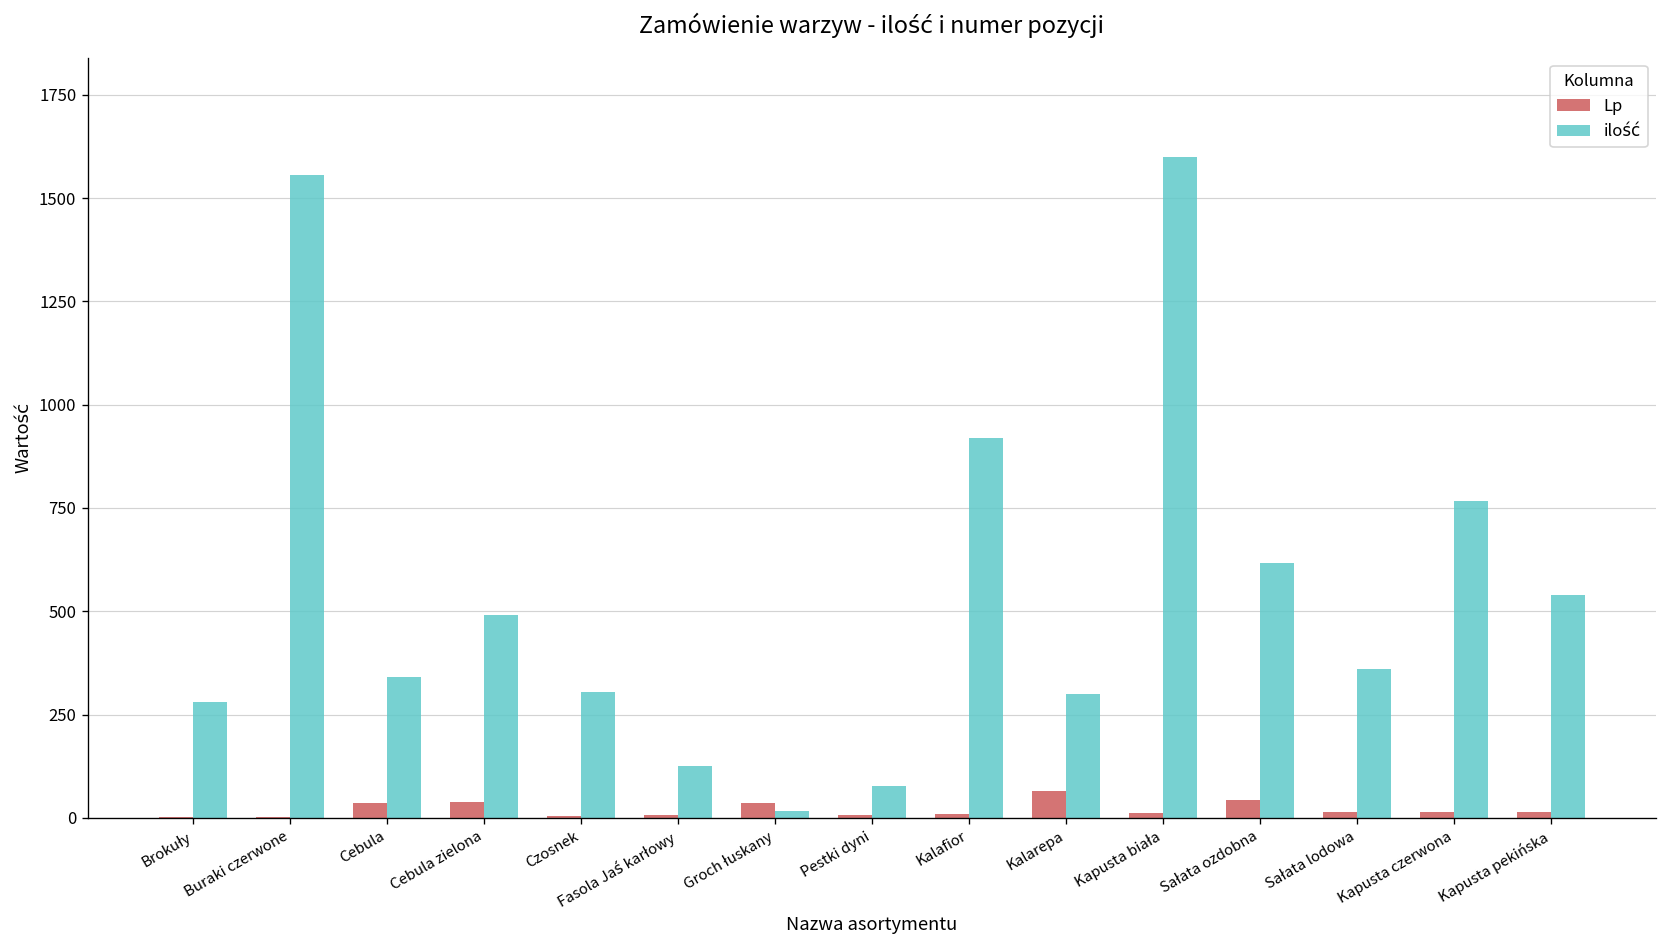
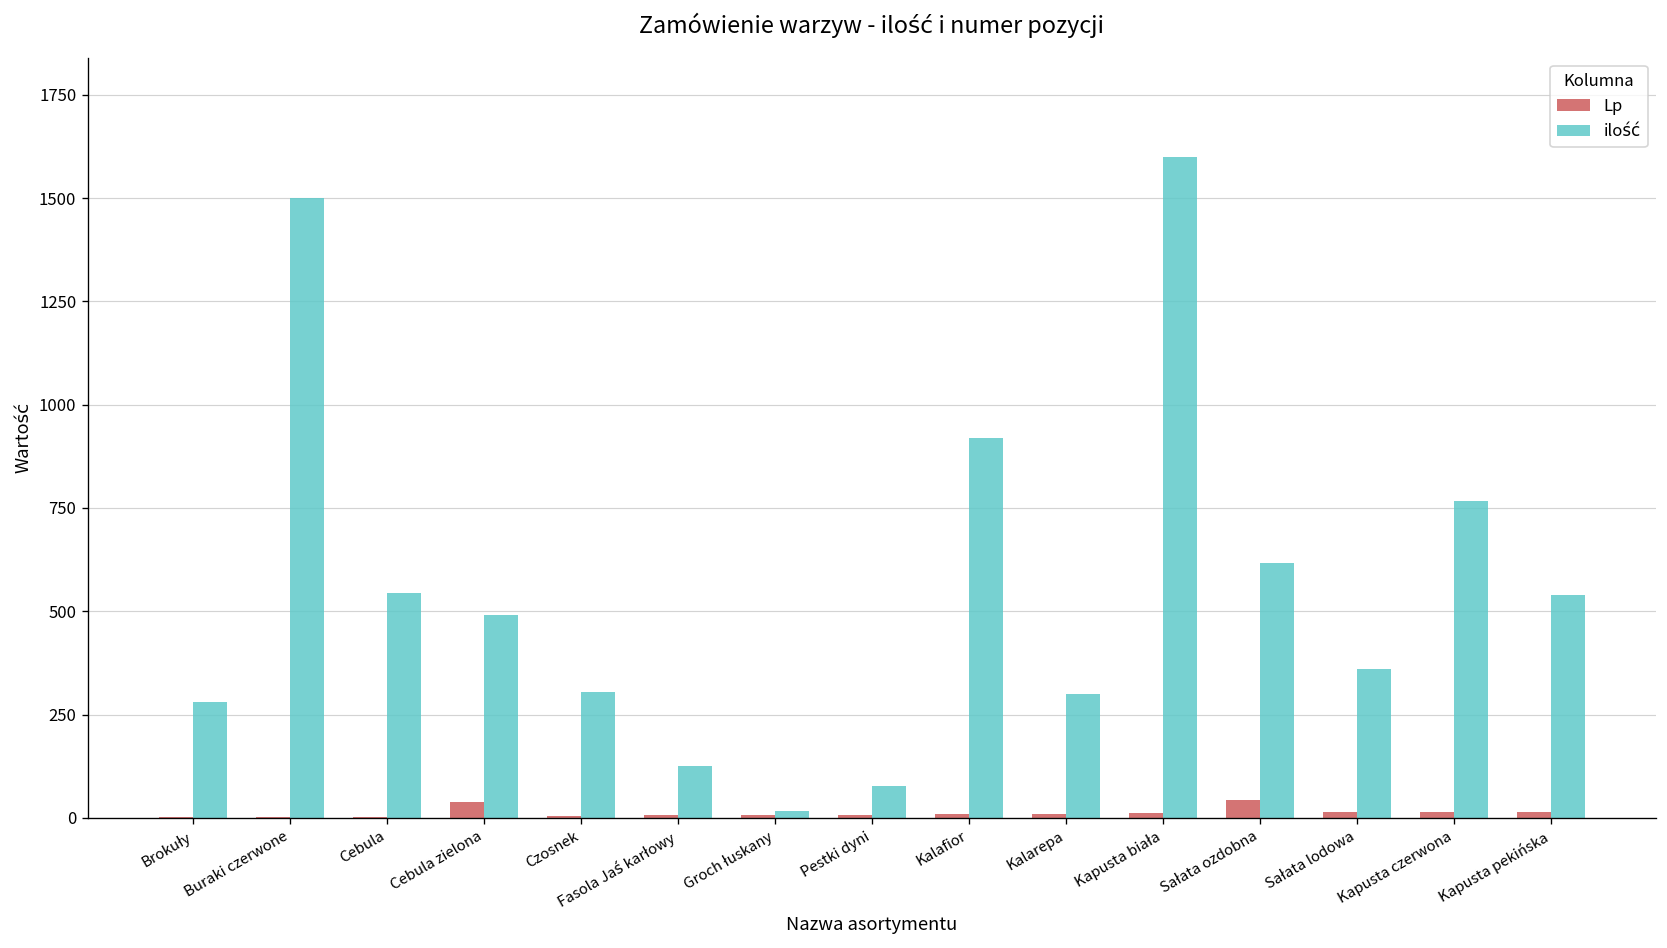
  {
    "Lp": {
-     "Cebula": 40,
+     "Cebula": 0,
      "Cebula zielona": 40,
-     "Groch łuskany": 40,
+     "Groch łuskany": 10,
      "Pestki dyni": 10,
      "Kalafior": 10,
-     "Kalarepa": 60,
+     "Kalarepa": 10,
      "Kapusta biała": 10,
      "Sałata ozdobna": 40,
      "Sałata lodowa": 10,
      "Kapusta czerwona": 10,
      "Kapusta pekińska": 20
    },
    "ilość": {
      "Brokuły": 280,
-     "Buraki czerwone": 1560,
-     "Cebula": 340,
+     "Buraki czerwone": 1500,
+     "Cebula": 540,
      "Cebula zielona": 490,
      "Czosnek": 310,
      "Fasola Jaś karłowy": 130,
      "Groch łuskany": 20,
      "Pestki dyni": 80,
      "Kalafior": 920,
      "Kalarepa": 300,
      "Kapusta biała": 1600,
      "Sałata ozdobna": 620,
      "Sałata lodowa": 360,
      "Kapusta czerwona": 770,
      "Kapusta pekińska": 540
    }
  }
